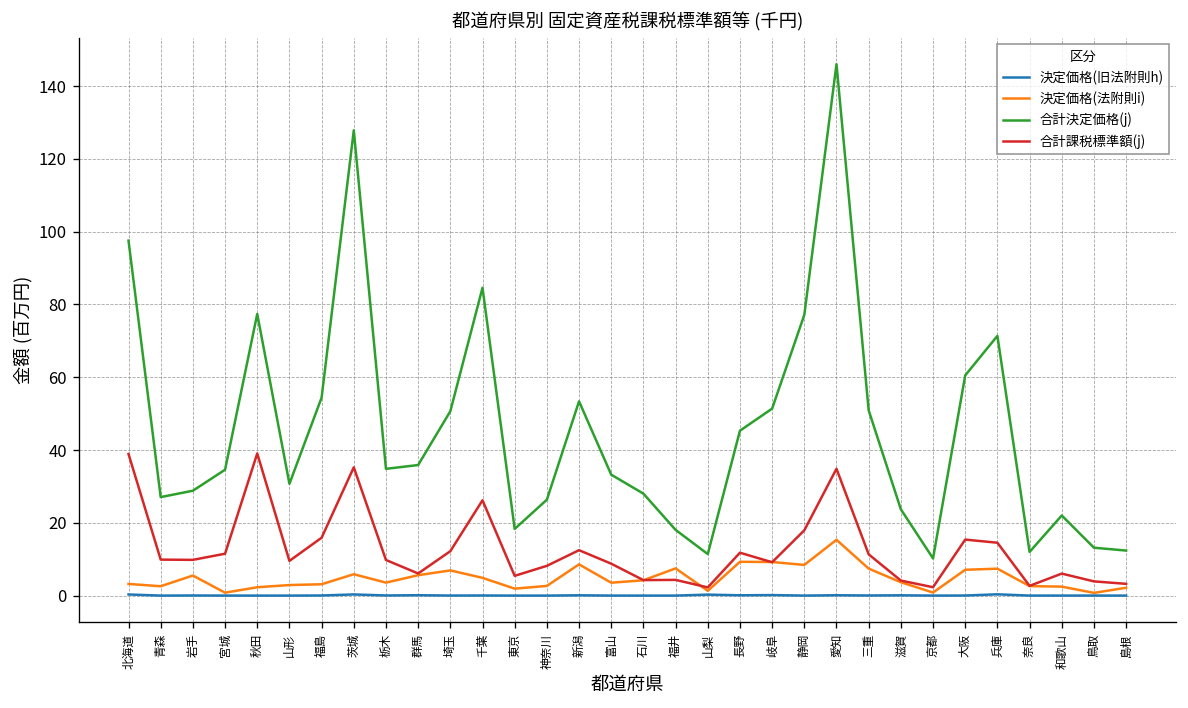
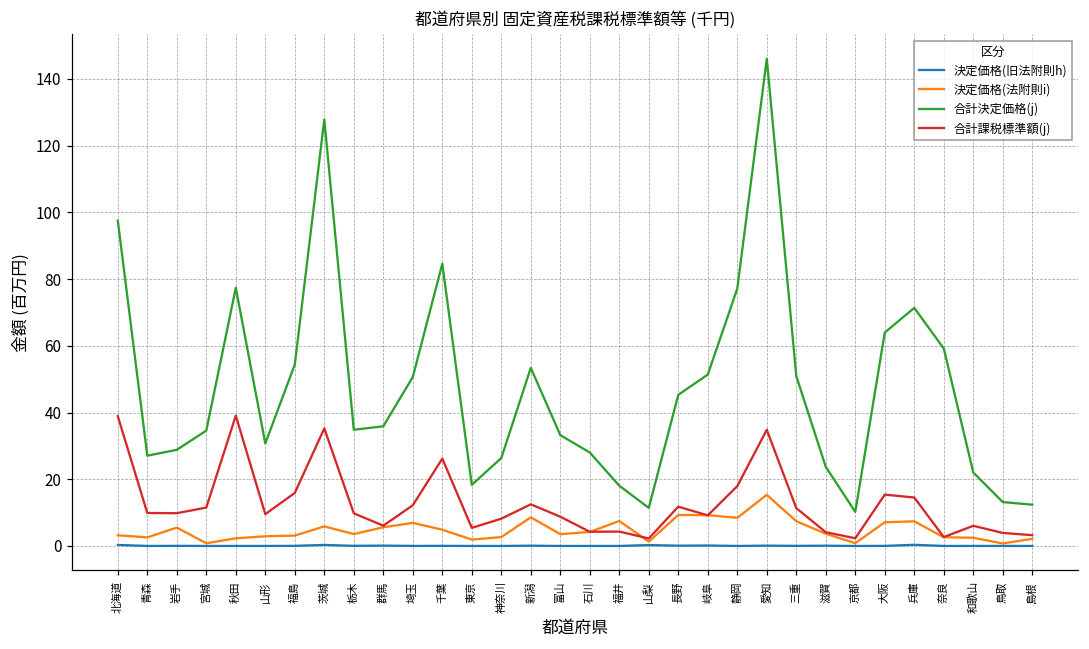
  {
    "決定価格(旧法附則h)": {
      "北海道": 0,
      "青森": 0,
      "岩手": 0,
      "秋田": 0,
      "山形": 0,
      "福島": 0,
      "茨城": 0,
      "栃木": 0,
      "群馬": 0,
      "埼玉": 0,
      "千葉": 0,
      "東京": 0,
      "神奈川": 0,
      "新潟": 0,
      "富山": 0,
      "石川": 0,
      "福井": 0,
      "山梨": 0,
      "長野": 0,
      "岐阜": 0,
      "静岡": 0,
      "愛知": 0,
      "三重": 0,
      "滋賀": 0,
      "大阪": 0,
      "兵庫": 0,
      "奈良": 0,
      "和歌山": 0,
      "島根": 0
    },
    "決定価格(法附則i)": {
      "北海道": 3,
      "青森": 3,
      "岩手": 6,
      "秋田": 2,
      "山形": 3,
      "福島": 3,
      "茨城": 6,
      "栃木": 4,
      "埼玉": 7,
      "千葉": 5,
      "東京": 2,
      "神奈川": 3,
      "新潟": 9,
      "富山": 4,
      "福井": 7,
      "山梨": 1,
      "長野": 9,
      "静岡": 8,
      "愛知": 15,
      "三重": 7,
      "大阪": 7,
      "兵庫": 7,
      "和歌山": 2,
      "島根": 2
    },
    "合計決定価格(j)": {
      "北海道": 98,
      "青森": 27,
      "岩手": 29,
      "宮城": 35,
      "秋田": 77,
      "山形": 31,
      "福島": 54,
      "茨城": 128,
      "栃木": 35,
      "群馬": 36,
      "埼玉": 51,
      "千葉": 85,
      "東京": 18,
      "神奈川": 26,
      "新潟": 53,
      "富山": 33,
      "石川": 28,
      "福井": 18,
      "山梨": 11,
      "長野": 45,
      "岐阜": 51,
      "静岡": 77,
      "愛知": 146,
      "三重": 51,
      "滋賀": 24,
      "京都": 10,
-     "大阪": 61,
+     "大阪": 64,
      "兵庫": 71,
-     "奈良": 12,
+     "奈良": 59,
      "和歌山": 22,
      "鳥取": 13,
      "島根": 12
    },
    "合計課税標準額(j)": {
      "北海道": 39,
      "青森": 10,
      "岩手": 10,
      "宮城": 12,
      "秋田": 39,
      "山形": 10,
      "福島": 16,
      "茨城": 35,
      "栃木": 10,
      "埼玉": 12,
      "千葉": 26,
      "東京": 5,
      "神奈川": 8,
      "新潟": 12,
      "富山": 9,
      "福井": 4,
      "山梨": 2,
      "長野": 12,
      "静岡": 18,
      "愛知": 35,
      "三重": 11,
      "京都": 2,
      "大阪": 15,
      "兵庫": 15,
      "和歌山": 6,
      "鳥取": 4,
      "島根": 3
    }
  }
